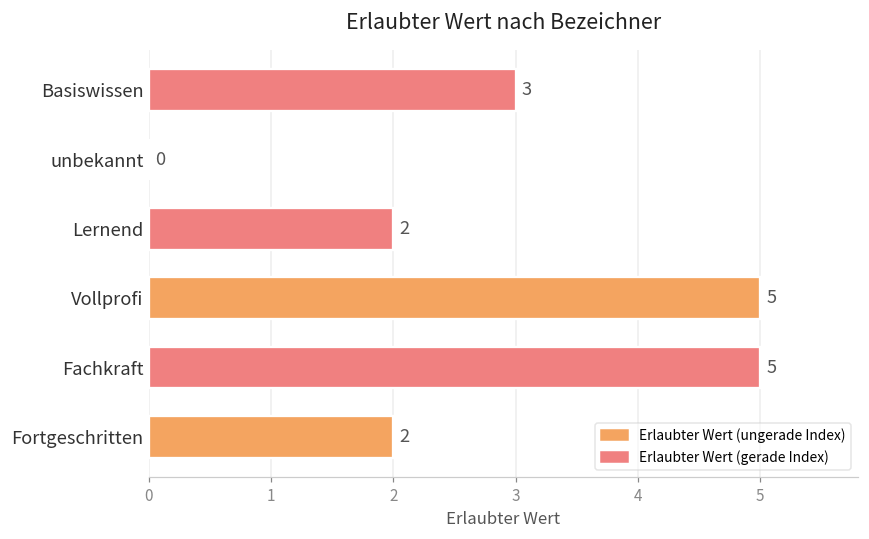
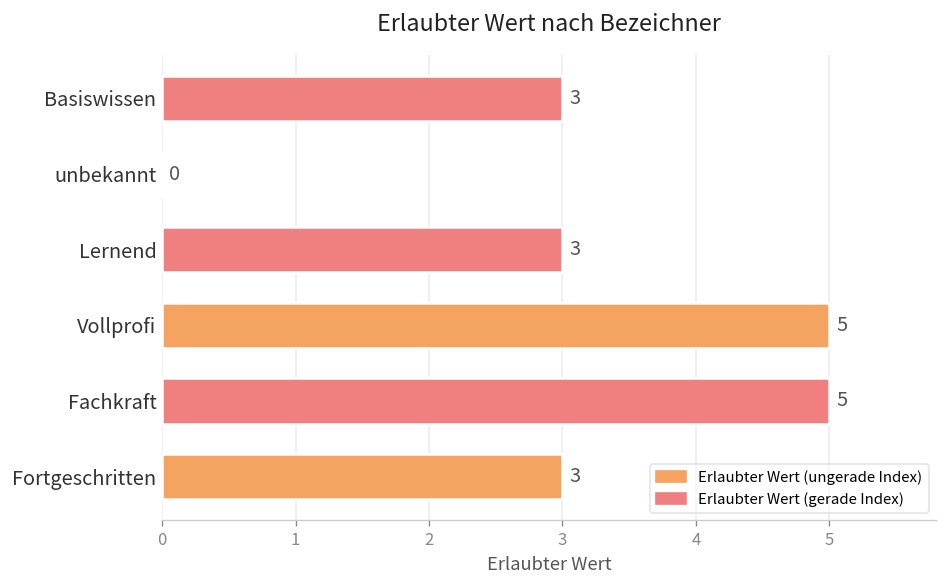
  {
    "Basiswissen": 3,
    "unbekannt": 0,
-   "Lernend": 2,
+   "Lernend": 3,
    "Vollprofi": 5,
    "Fachkraft": 5,
-   "Fortgeschritten": 2
+   "Fortgeschritten": 3
  }
